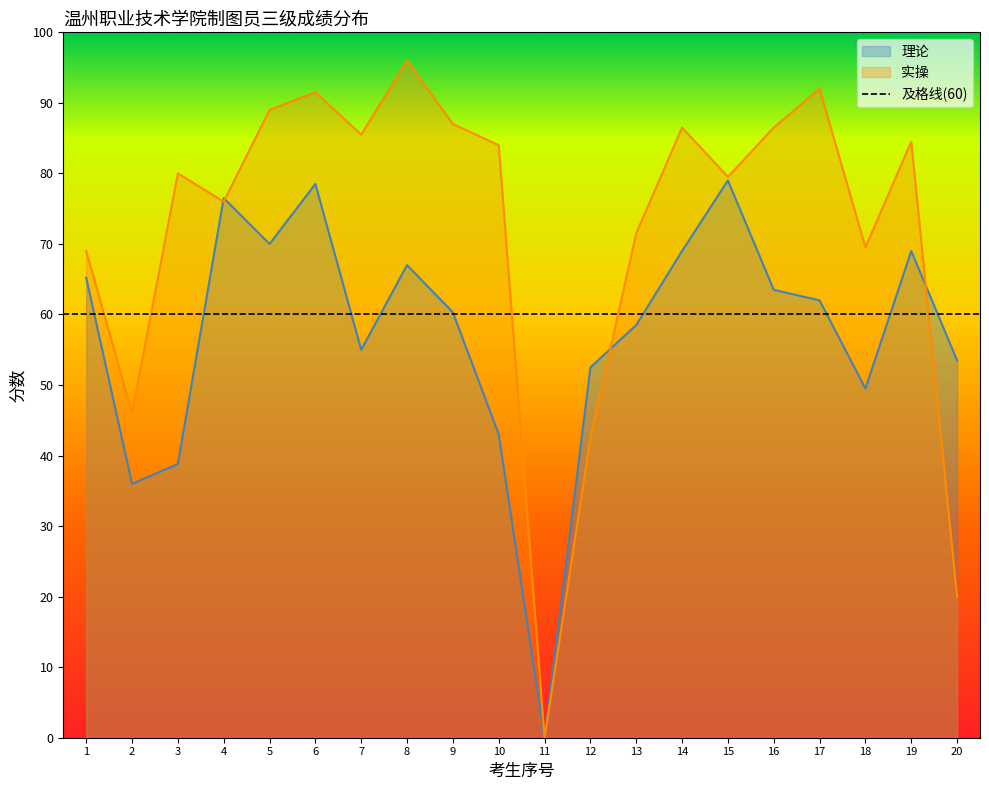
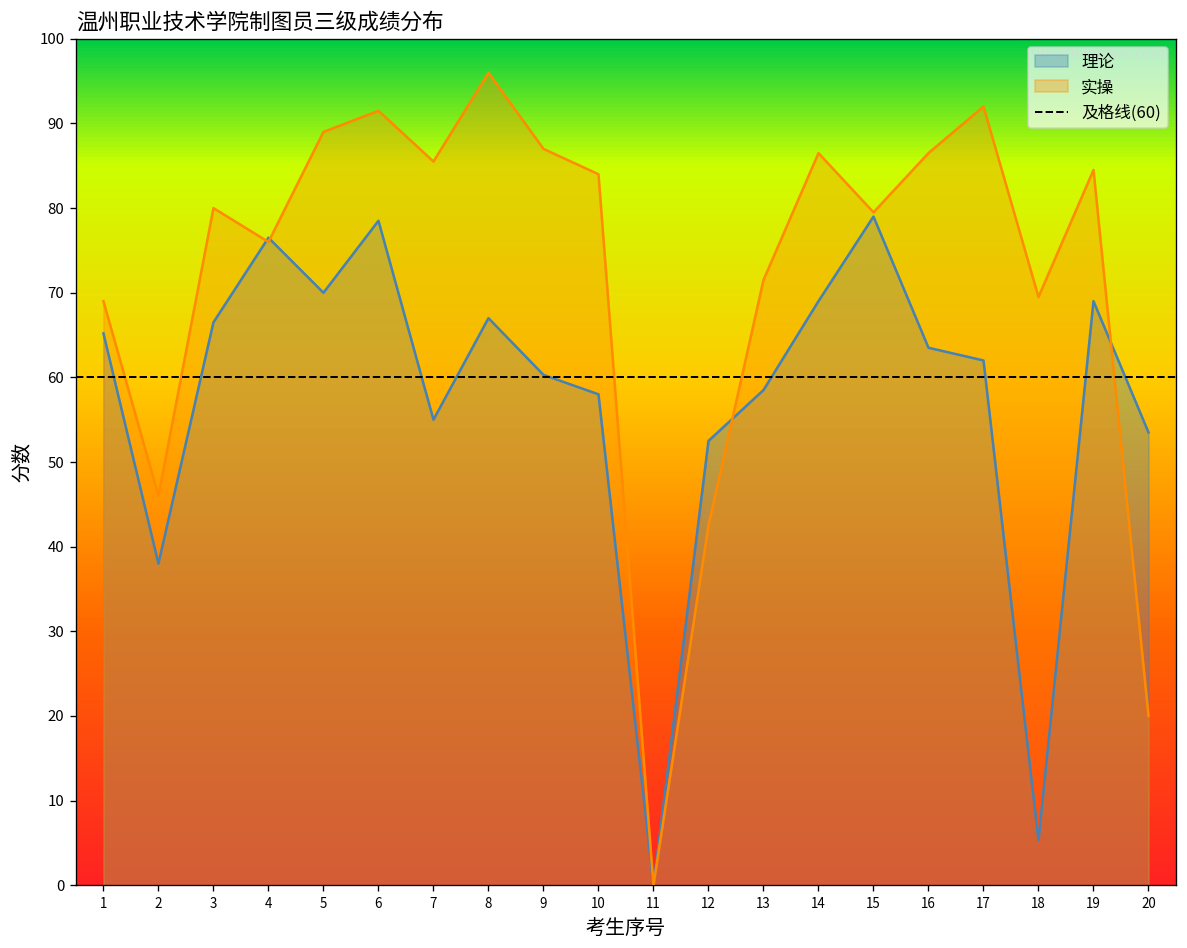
  {
    "理论": {
      "1": 65,
-     "2": 36,
-     "3": 39,
+     "2": 38,
+     "3": 67,
      "4": 77,
      "5": 70,
      "6": 79,
      "7": 55,
      "8": 67,
      "9": 60,
-     "10": 43,
+     "10": 58,
      "12": 53,
      "13": 59,
      "14": 69,
      "15": 79,
      "16": 64,
      "17": 62,
-     "18": 50,
+     "18": 5,
      "19": 69,
      "20": 54
    },
    "实操": {
      "1": 69,
      "2": 46,
      "3": 80,
      "4": 76,
      "5": 89,
      "6": 92,
      "7": 86,
      "8": 96,
      "9": 87,
      "10": 84,
      "12": 43,
      "13": 72,
      "14": 87,
      "15": 80,
      "16": 87,
      "17": 92,
      "18": 70,
      "19": 85,
      "20": 20
    }
  }
